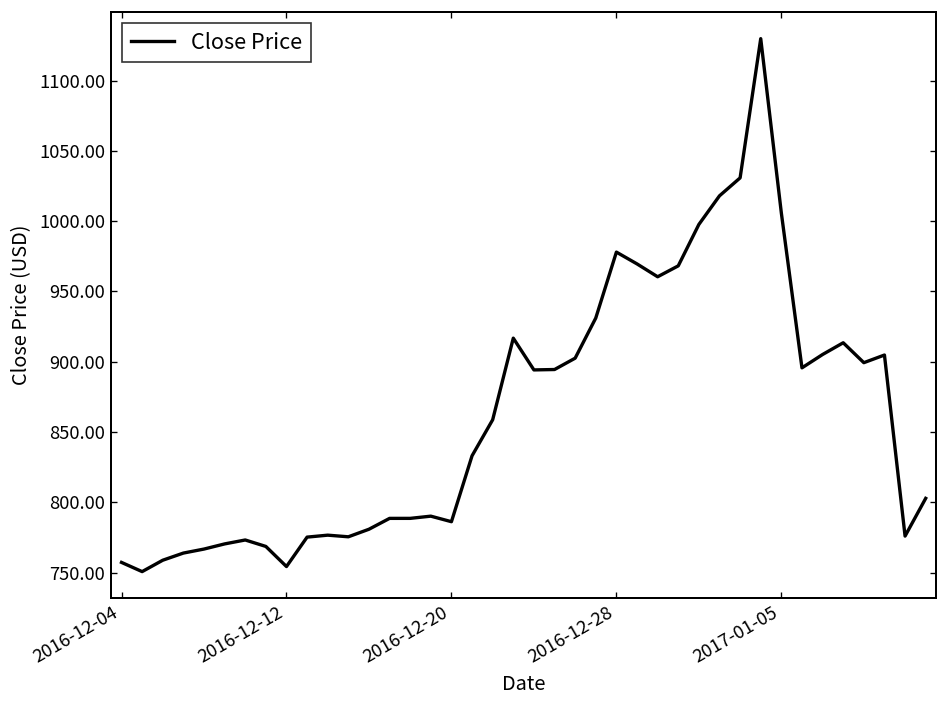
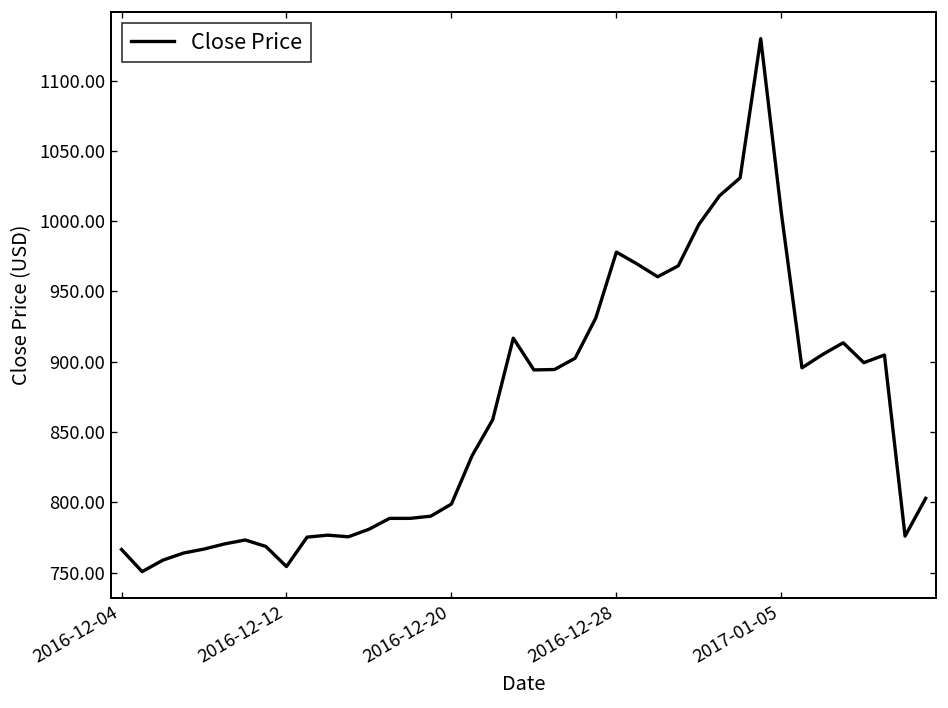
  {
-   "2016-12-04": 757,
+   "2016-12-04": 766,
    "2016-12-12": 754,
-   "2016-12-20": 786,
+   "2016-12-20": 799,
    "2016-12-28": 978,
    "2017-01-05": 1006
  }
